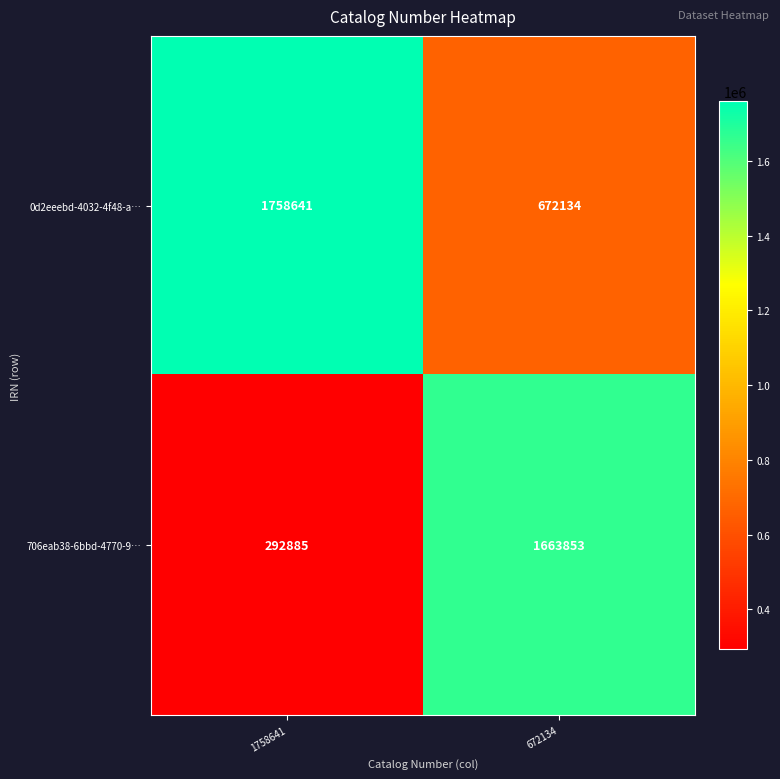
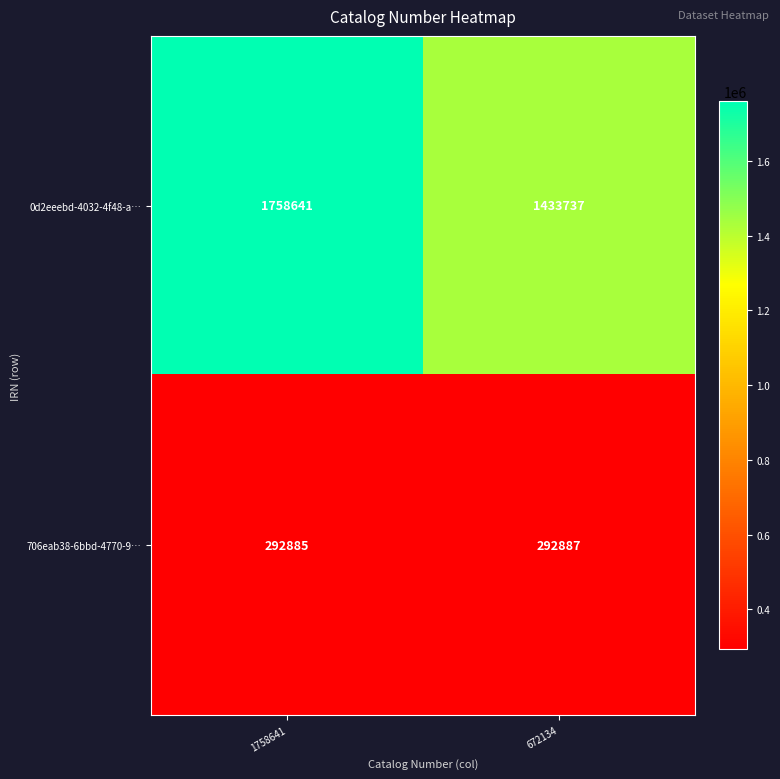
  {
    "0d2eeebd-4032-4f48-a…": {
      "1758641": 1758641,
-     "672134": 672134
+     "672134": 1433737
    },
    "706eab38-6bbd-4770-9…": {
      "1758641": 292885,
-     "672134": 1663853
+     "672134": 292887
    }
  }
